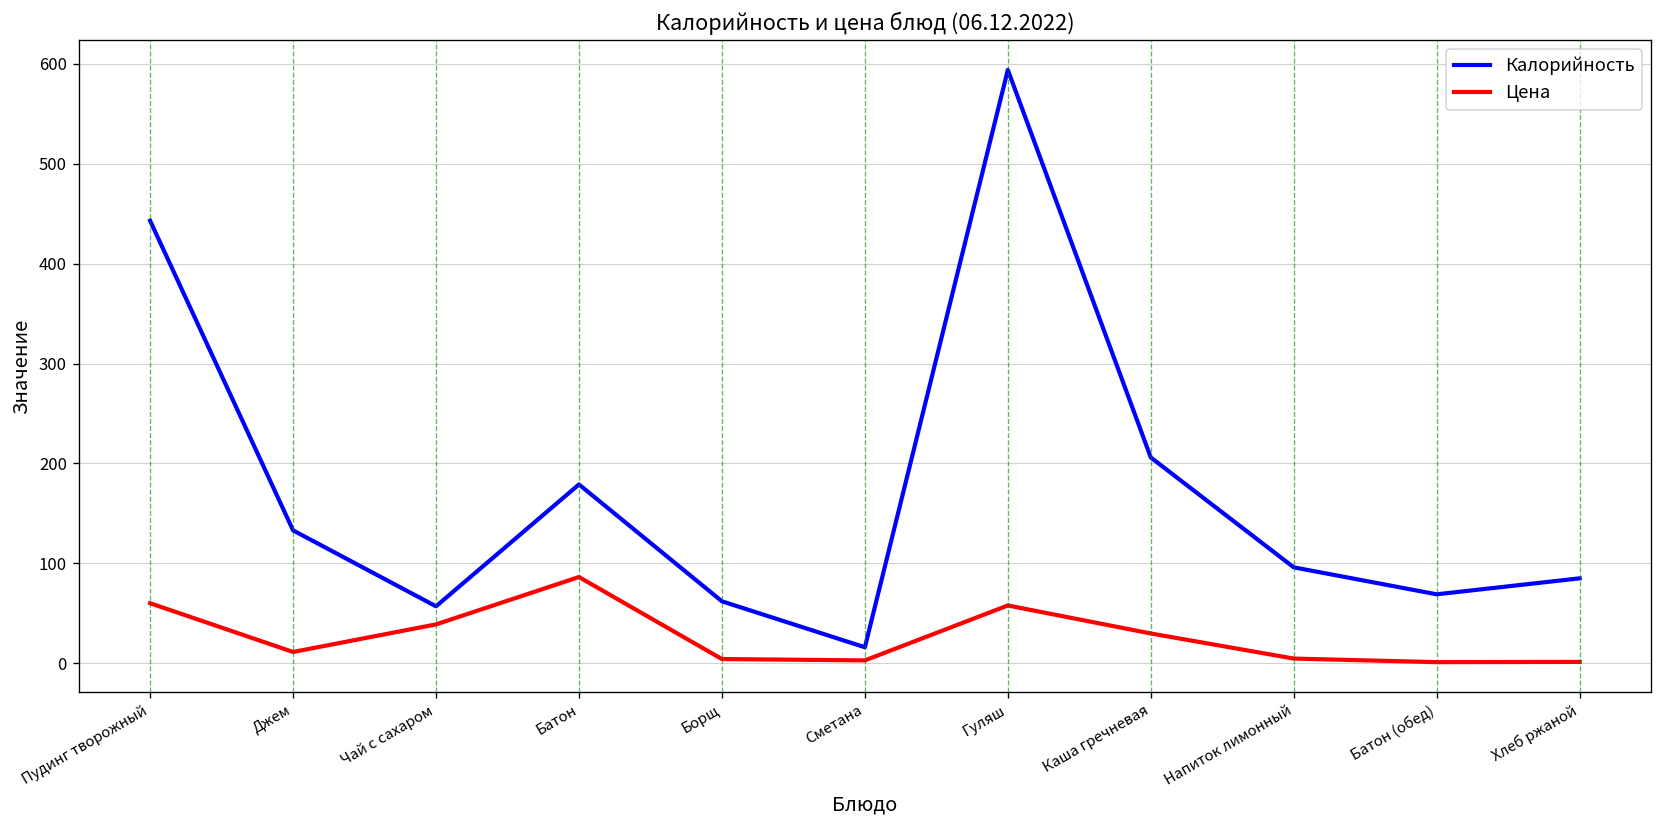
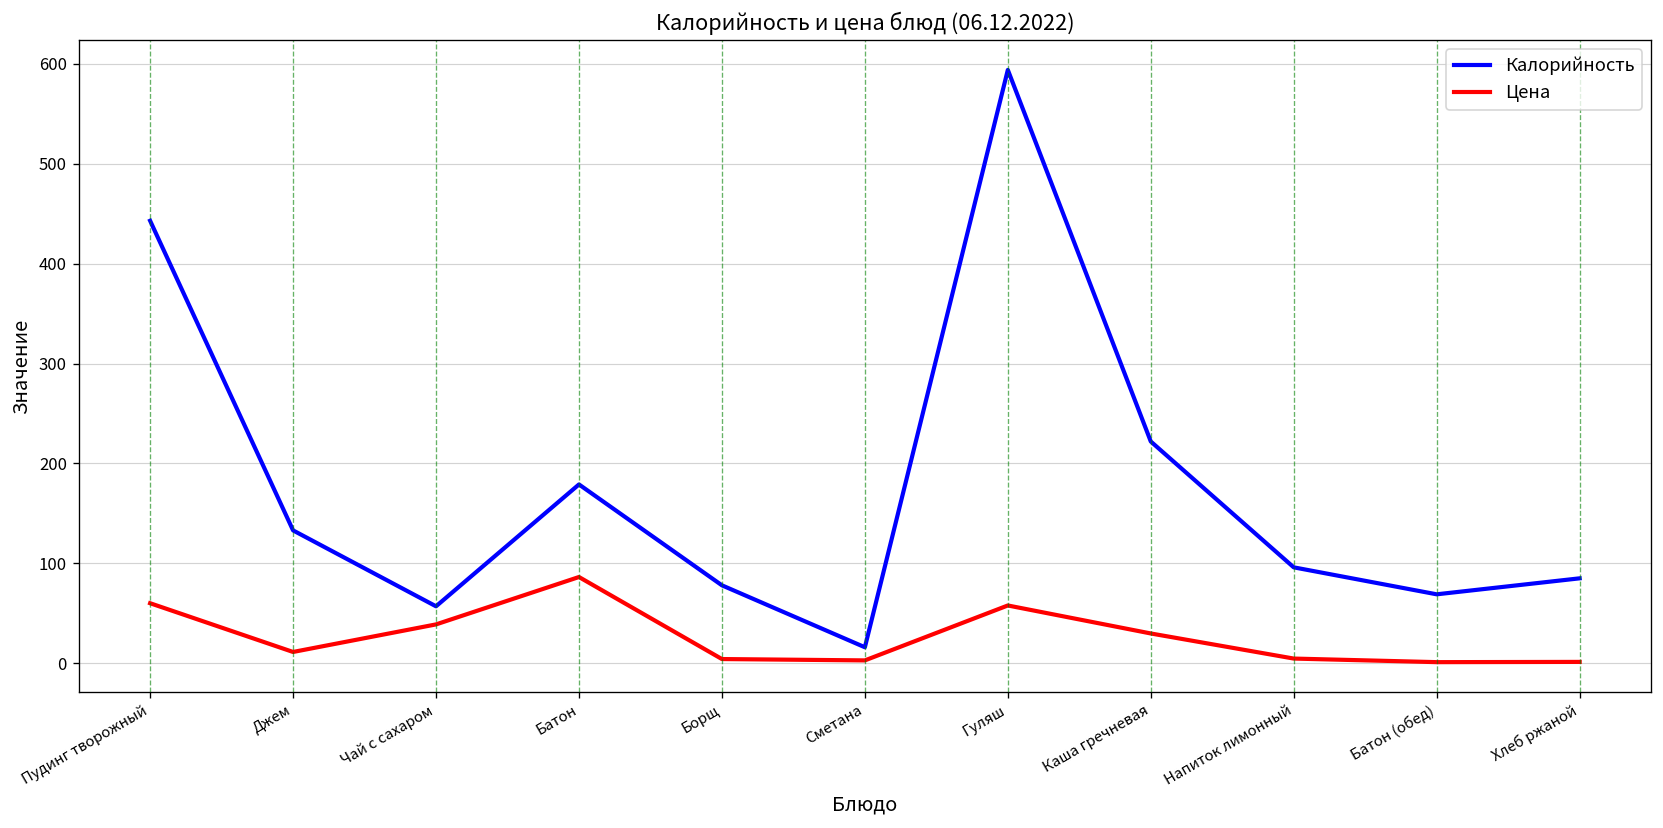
  {
    "Калорийность": {
      "Пудинг творожный": 440,
      "Джем": 130,
      "Чай с сахаром": 60,
      "Батон": 180,
-     "Борщ": 60,
+     "Борщ": 80,
      "Сметана": 20,
      "Гуляш": 590,
-     "Каша гречневая": 210,
+     "Каша гречневая": 220,
      "Напиток лимонный": 100,
      "Батон (обед)": 70,
      "Хлеб ржаной": 90
    },
    "Цена": {
      "Пудинг творожный": 60,
      "Джем": 10,
      "Чай с сахаром": 40,
      "Батон": 90,
      "Борщ": 0,
      "Сметана": 0,
      "Гуляш": 60,
      "Каша гречневая": 30,
      "Напиток лимонный": 0,
      "Батон (обед)": 0,
      "Хлеб ржаной": 0
    }
  }
